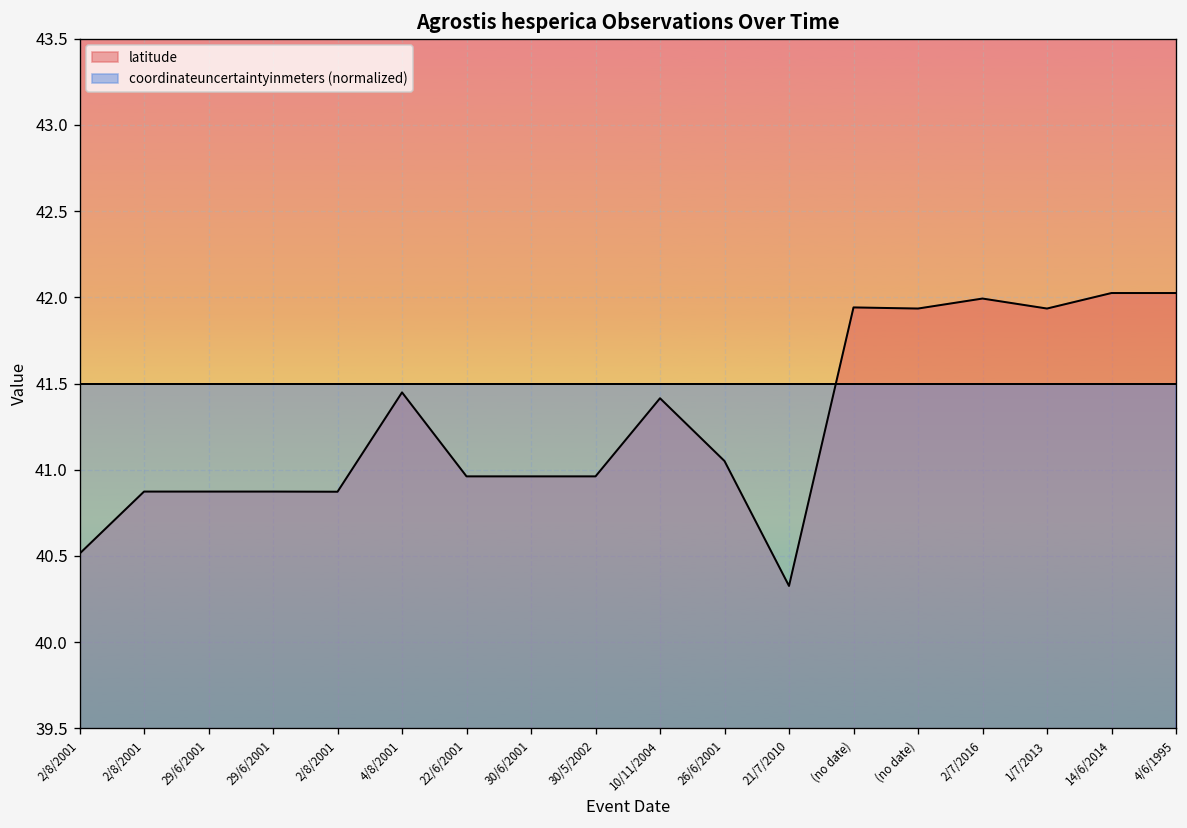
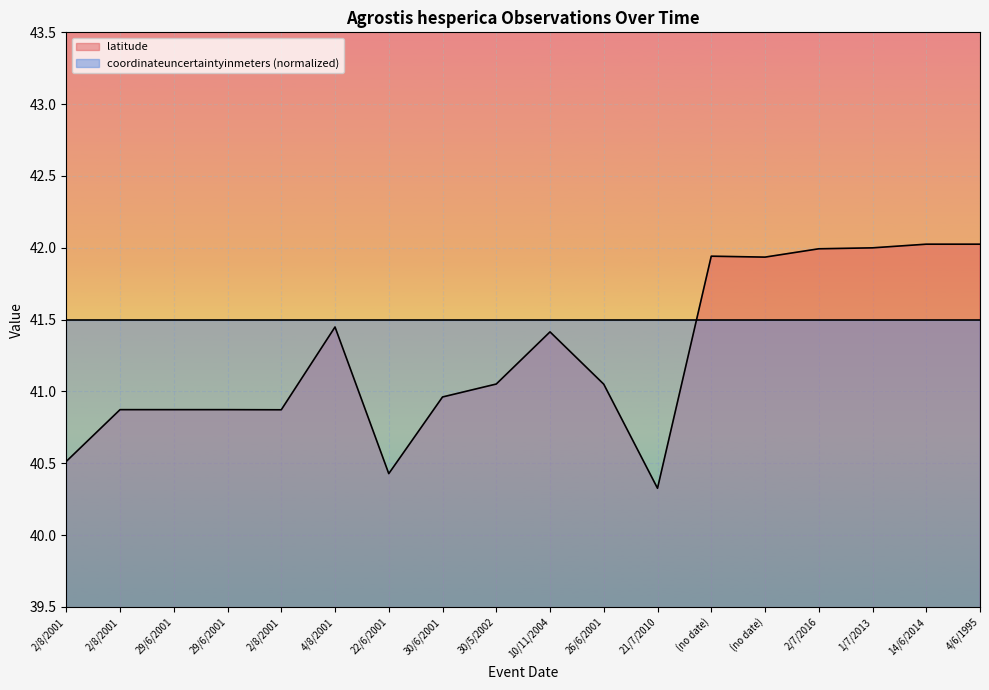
  {
    "latitude": {
      "4/8/2001": 41.45,
-     "22/6/2001": 40.96,
+     "22/6/2001": 40.43,
      "30/6/2001": 40.96,
-     "30/5/2002": 40.96,
+     "30/5/2002": 41.05,
      "10/11/2004": 41.41,
      "26/6/2001": 41.05,
      "21/7/2010": 40.33,
      "2/7/2016": 41.99,
-     "1/7/2013": 41.94,
+     "1/7/2013": 42.00,
      "14/6/2014": 42.03,
      "4/6/1995": 42.03
    },
    "coordinateuncertaintyinmeters (normalized)": {
      "4/8/2001": 41.50,
      "22/6/2001": 41.50,
      "30/6/2001": 41.50,
      "30/5/2002": 41.50,
      "10/11/2004": 41.50,
      "26/6/2001": 41.50,
      "21/7/2010": 41.50,
      "2/7/2016": 41.50,
      "1/7/2013": 41.50,
      "14/6/2014": 41.50,
      "4/6/1995": 41.50
    }
  }
